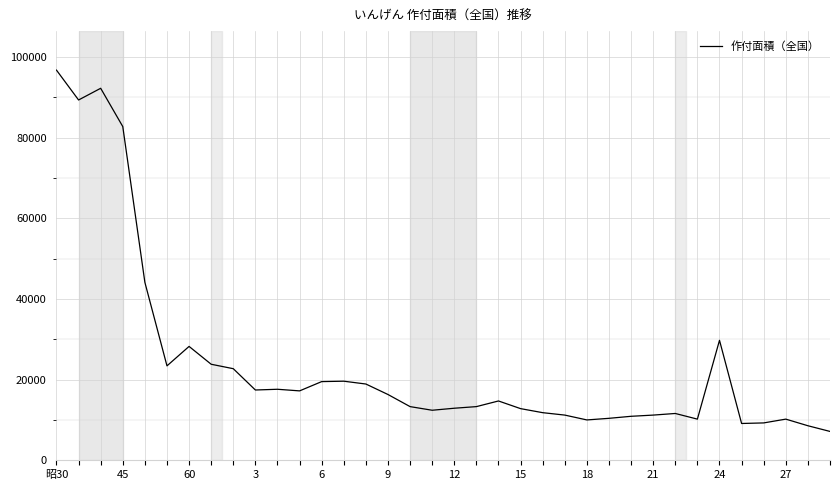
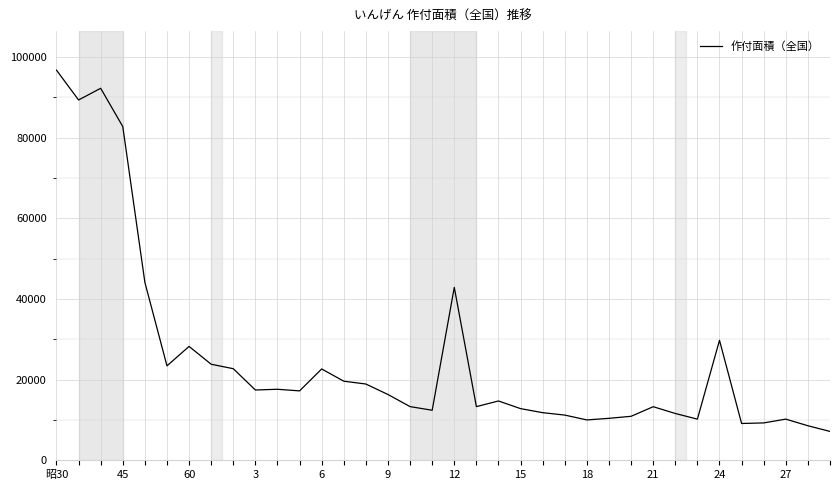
  {
    "昭30": 97000,
    "45": 83000,
    "60": 28000,
    "3": 17000,
-   "6": 20000,
+   "6": 23000,
    "9": 16000,
-   "12": 13000,
+   "12": 43000,
    "15": 13000,
    "18": 10000,
-   "21": 11000,
+   "21": 13000,
    "24": 30000,
    "27": 10000
  }
